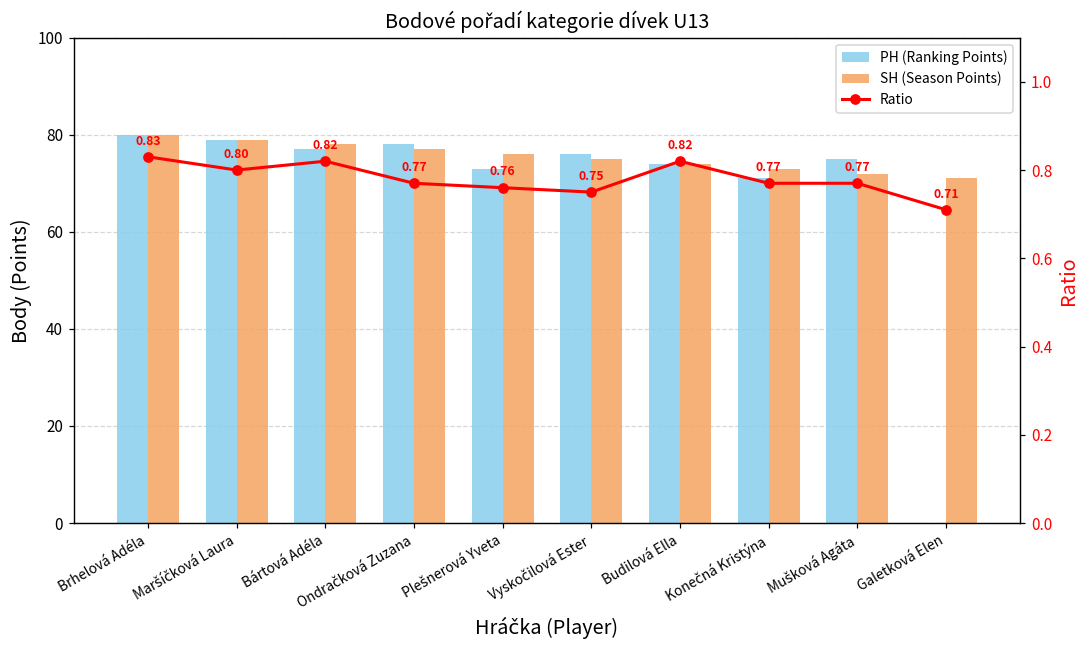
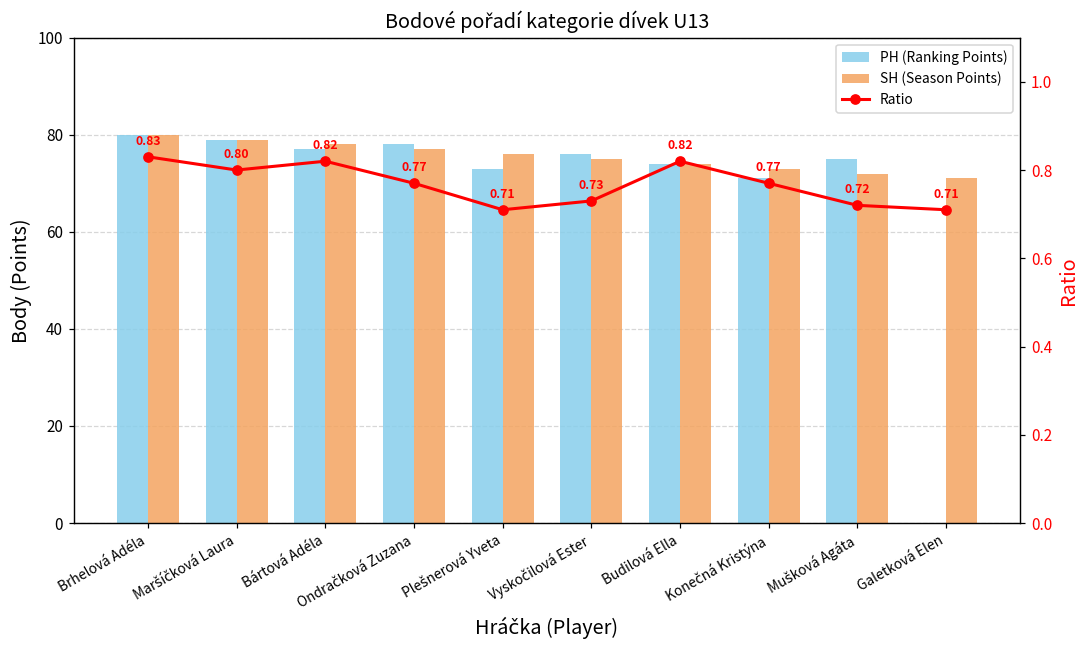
  {
    "Ratio": {
      "Brhelová Adéla": 0.83,
      "Maršíčková Laura": 0.80,
      "Bártová Adéla": 0.82,
      "Ondračková Zuzana": 0.77,
-     "Plešnerová Yveta": 0.76,
-     "Vyskočilová Ester": 0.75,
+     "Plešnerová Yveta": 0.71,
+     "Vyskočilová Ester": 0.73,
      "Budilová Ella": 0.82,
      "Konečná Kristýna": 0.77,
-     "Mušková Agáta": 0.77,
+     "Mušková Agáta": 0.72,
      "Galetková Elen": 0.71
    }
  }
